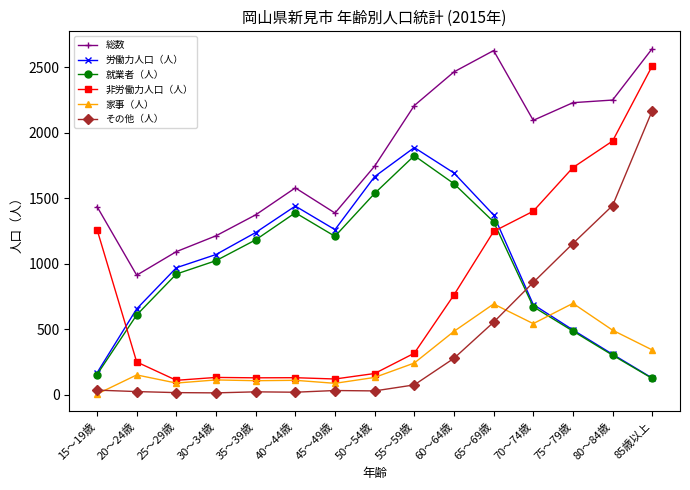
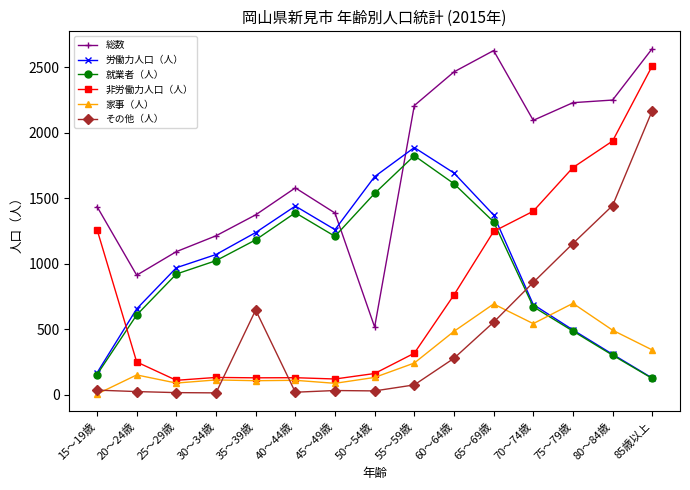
  {
    "総数": {
      "15～19歳": 1440,
      "20～24歳": 910,
      "25～29歳": 1090,
      "30～34歳": 1210,
      "35～39歳": 1370,
      "40～44歳": 1580,
      "45～49歳": 1390,
-     "50～54歳": 1750,
+     "50～54歳": 520,
      "55～59歳": 2210,
      "60～64歳": 2470,
      "65～69歳": 2630,
      "70～74歳": 2100,
      "75～79歳": 2230,
      "80～84歳": 2250,
      "85歳以上": 2640
    },
    "労働力人口（人）": {
      "20～24歳": 660,
      "25～29歳": 970,
      "30～34歳": 1070,
      "35～39歳": 1240,
      "40～44歳": 1440,
      "45～49歳": 1260,
      "50～54歳": 1670,
      "55～59歳": 1890,
      "60～64歳": 1690,
      "65～69歳": 1370
    },
    "就業者（人）": {
      "20～24歳": 610,
      "25～29歳": 920,
      "30～34歳": 1020,
      "35～39歳": 1180,
      "40～44歳": 1390,
      "45～49歳": 1210,
      "50～54歳": 1540,
      "55～59歳": 1830,
      "60～64歳": 1610,
      "65～69歳": 1320
    },
    "非労働力人口（人）": {
      "15～19歳": 1260,
      "20～24歳": 250,
      "25～29歳": 110,
      "35～39歳": 130,
      "40～44歳": 130,
      "45～49歳": 120,
      "50～54歳": 160,
      "55～59歳": 320,
      "60～64歳": 760,
      "65～69歳": 1250,
      "70～74歳": 1400,
      "75～79歳": 1740,
      "80～84歳": 1940,
      "85歳以上": 2510
    },
    "家事（人）": {
      "15～19歳": 10,
      "20～24歳": 150,
      "25～29歳": 90,
      "35～39歳": 110,
      "40～44歳": 110,
      "45～49歳": 90,
      "50～54歳": 130,
      "55～59歳": 240,
      "60～64歳": 480,
      "65～69歳": 690,
      "70～74歳": 540,
      "75～79歳": 700,
      "80～84歳": 490,
      "85歳以上": 340
    },
    "その他（人）": {
      "15～19歳": 40,
      "20～24歳": 20,
      "25～29歳": 20,
      "30～34歳": 10,
-     "35～39歳": 20,
+     "35～39歳": 650,
      "40～44歳": 20,
      "45～49歳": 30,
      "50～54歳": 30,
      "55～59歳": 80,
      "60～64歳": 280,
      "65～69歳": 550,
      "70～74歳": 860,
      "75～79歳": 1160,
      "80～84歳": 1450,
      "85歳以上": 2170
    }
  }
